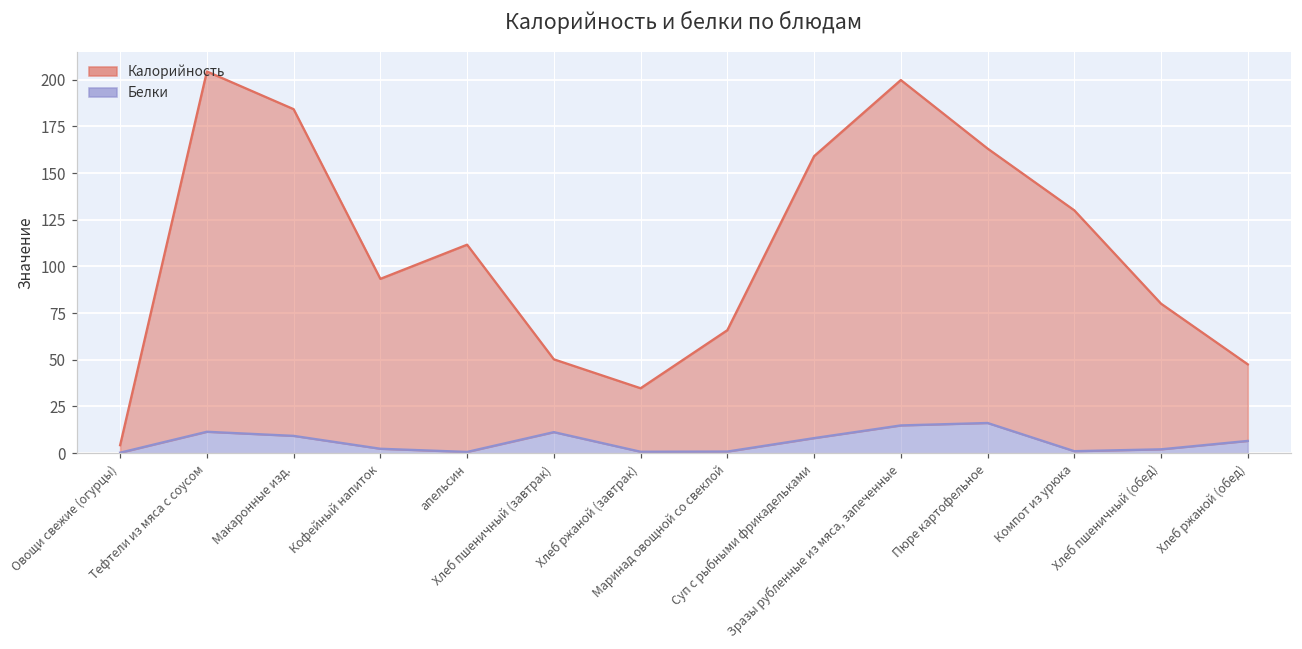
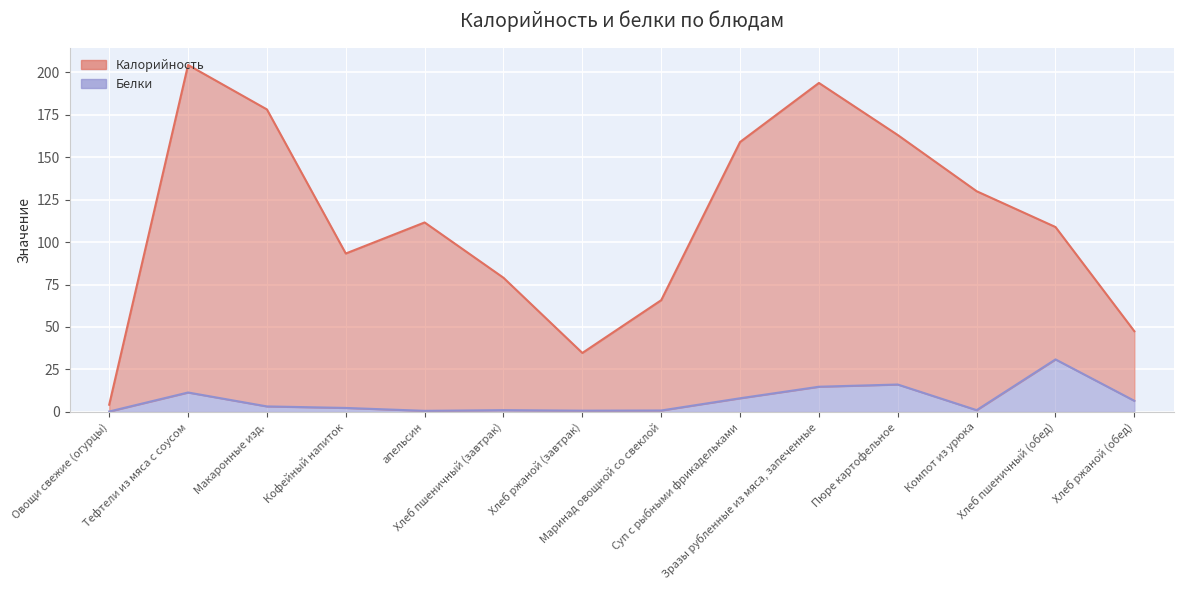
  {
    "Белки": {
      "Овощи свежие (огурцы)": 0,
      "Тефтели из мяса с соусом": 11,
-     "Макаронные изд.": 9,
+     "Макаронные изд.": 3,
      "Кофейный напиток": 2,
      "апельсин": 1,
-     "Хлеб пшеничный (завтрак)": 11,
+     "Хлеб пшеничный (завтрак)": 1,
      "Хлеб ржаной (завтрак)": 1,
      "Маринад овощной со свеклой": 1,
      "Суп с рыбными фрикадельками": 8,
      "Зразы рубленные из мяса, запеченные": 15,
      "Пюре картофельное": 16,
      "Компот из урюка": 1,
-     "Хлеб пшеничный (обед)": 2,
+     "Хлеб пшеничный (обед)": 31,
      "Хлеб ржаной (обед)": 7
    },
    "Калорийность": {
      "Овощи свежие (огурцы)": 4,
      "Тефтели из мяса с соусом": 193,
      "Макаронные изд.": 175,
      "Кофейный напиток": 91,
      "апельсин": 111,
-     "Хлеб пшеничный (завтрак)": 39,
+     "Хлеб пшеничный (завтрак)": 78,
      "Хлеб ржаной (завтрак)": 34,
      "Маринад овощной со свеклой": 65,
      "Суп с рыбными фрикадельками": 151,
-     "Зразы рубленные из мяса, запеченные": 185,
+     "Зразы рубленные из мяса, запеченные": 179,
      "Пюре картофельное": 147,
      "Компот из урюка": 129,
      "Хлеб пшеничный (обед)": 78,
      "Хлеб ржаной (обед)": 41
    }
  }
